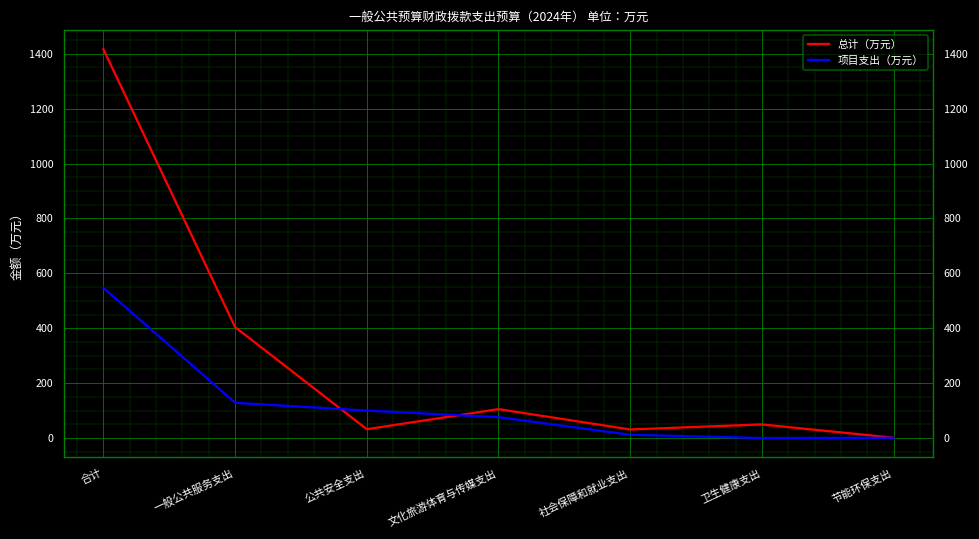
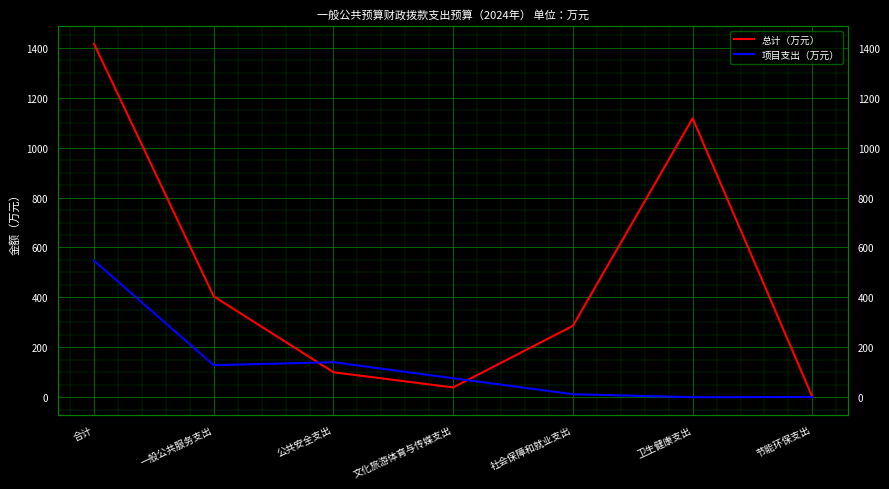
  {
    "总计（万元）": {
      "合计": 1420,
      "一般公共服务支出": 400,
-     "公共安全支出": 30,
-     "文化旅游体育与传媒支出": 110,
-     "社会保障和就业支出": 30,
-     "卫生健康支出": 50
+     "公共安全支出": 100,
+     "文化旅游体育与传媒支出": 40,
+     "社会保障和就业支出": 290,
+     "卫生健康支出": 1120
    },
    "项目支出（万元）": {
      "合计": 550,
      "一般公共服务支出": 130,
-     "公共安全支出": 100,
+     "公共安全支出": 140,
      "文化旅游体育与传媒支出": 80,
      "社会保障和就业支出": 10,
      "卫生健康支出": 0
    }
  }
